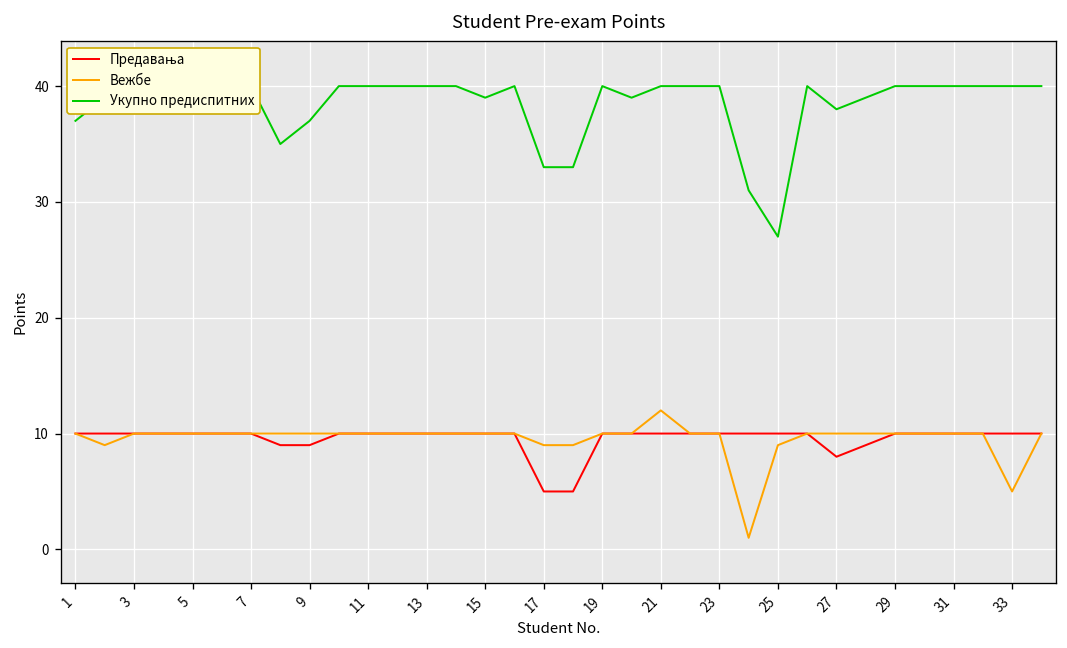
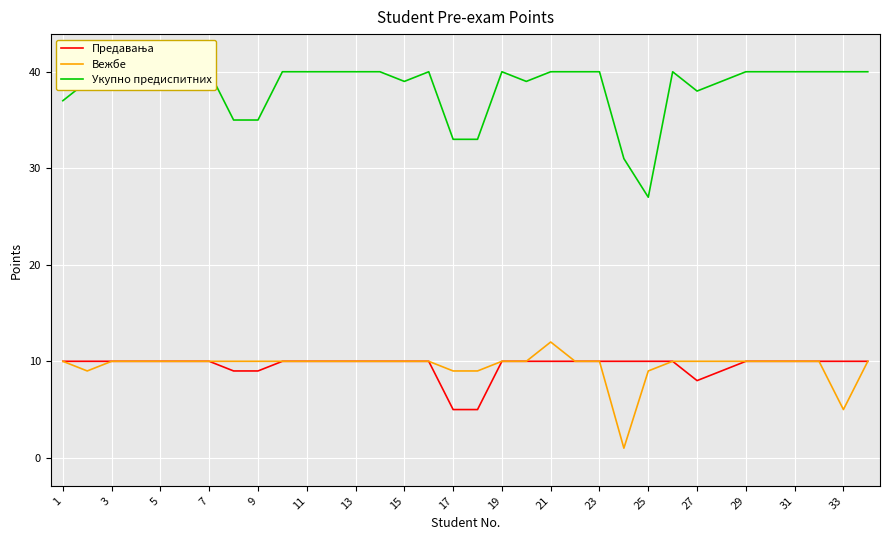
  {
    "Предавања": {
      "9": 9,
      "17": 5,
      "21": 10,
      "25": 10,
      "27": 8,
      "33": 10
    },
    "Вежбе": {
      "9": 10,
      "17": 9,
      "21": 12,
      "25": 9,
      "27": 10,
      "33": 5
    },
    "Укупно предиспитних": {
      "1": 37,
-     "9": 37,
+     "9": 35,
      "11": 40,
      "13": 40,
      "15": 39,
      "17": 33,
      "19": 40,
      "21": 40,
      "23": 40,
      "25": 27,
      "27": 38,
      "29": 40,
      "31": 40,
      "33": 40
    }
  }
